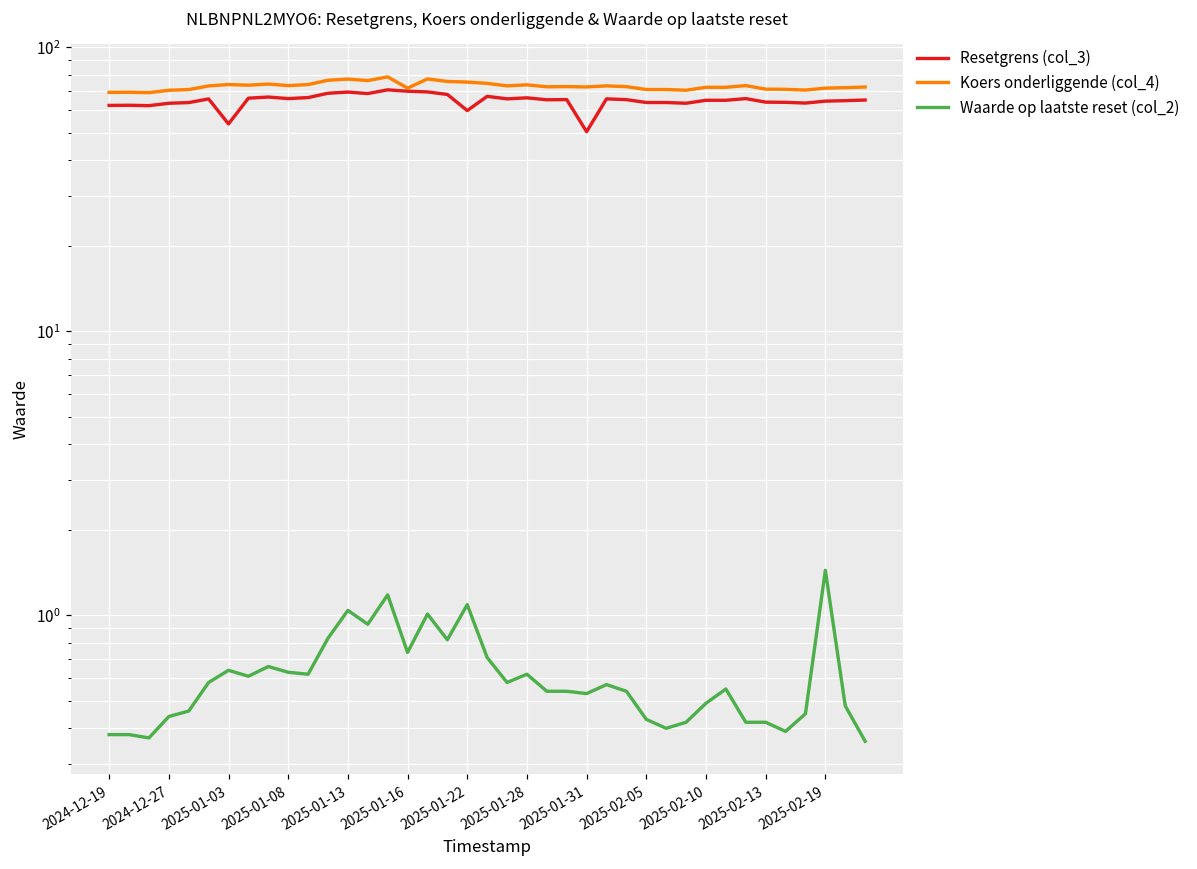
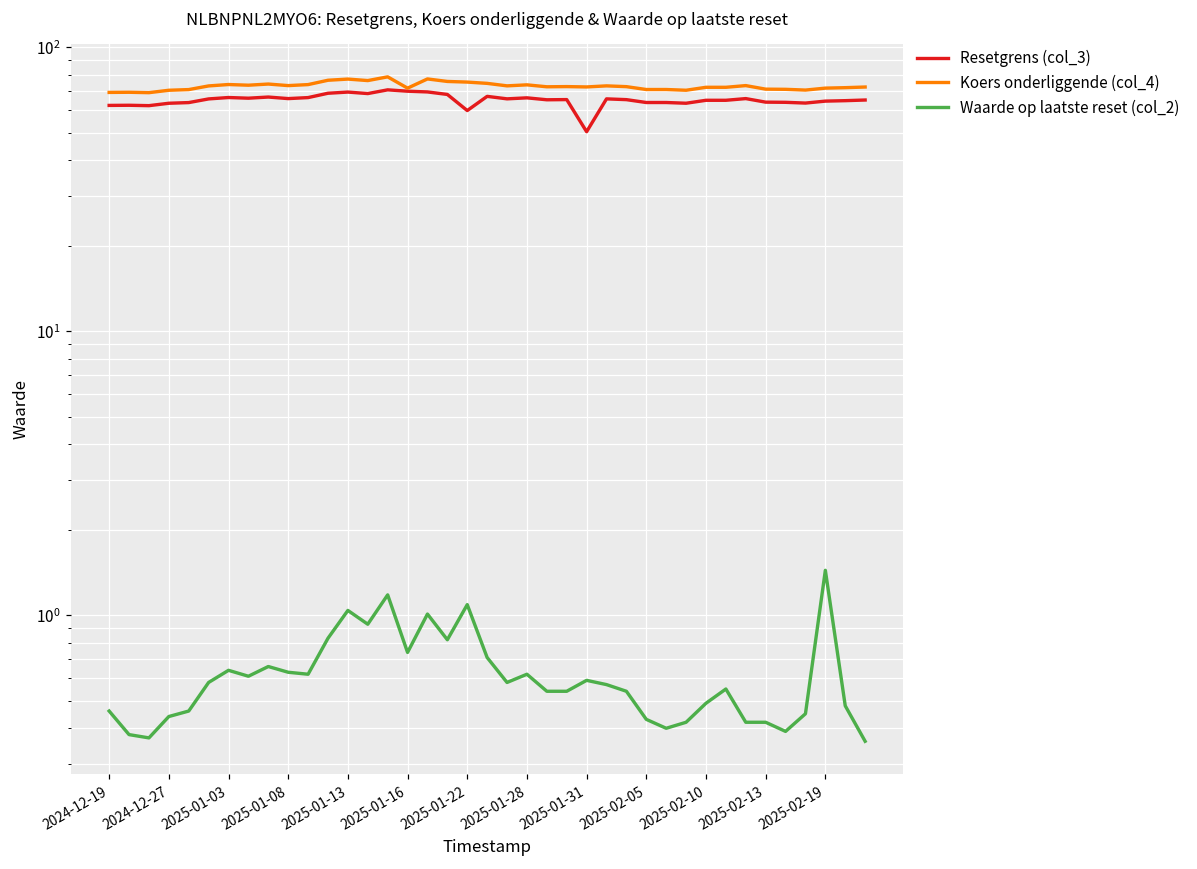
  {
    "Resetgrens (col_3)": {
      "2024-12-19": 62,
      "2024-12-27": 64,
-     "2025-01-03": 54,
+     "2025-01-03": 67,
      "2025-01-08": 66,
      "2025-01-13": 70,
      "2025-01-16": 70,
      "2025-01-22": 60,
      "2025-01-28": 66,
      "2025-01-31": 50,
      "2025-02-05": 64,
      "2025-02-10": 65,
      "2025-02-13": 64,
      "2025-02-19": 65
    },
    "Koers onderliggende (col_4)": {
      "2024-12-19": 69,
      "2024-12-27": 71,
      "2025-01-03": 74,
      "2025-01-08": 73,
      "2025-01-13": 77,
      "2025-01-16": 72,
      "2025-01-22": 75,
      "2025-01-28": 74,
      "2025-01-31": 73,
      "2025-02-05": 71,
      "2025-02-10": 72,
      "2025-02-13": 71,
      "2025-02-19": 72
    },
    "Waarde op laatste reset (col_2)": {
-     "2024-12-19": 0.38,
+     "2024-12-19": 0.46,
      "2024-12-27": 0.44,
      "2025-01-03": 0.64,
      "2025-01-08": 0.63,
      "2025-01-13": 1.04,
      "2025-01-16": 0.74,
      "2025-01-22": 1.09,
      "2025-01-28": 0.62,
-     "2025-01-31": 0.53,
+     "2025-01-31": 0.59,
      "2025-02-05": 0.43,
      "2025-02-10": 0.49,
      "2025-02-13": 0.42,
      "2025-02-19": 1.4
    }
  }
